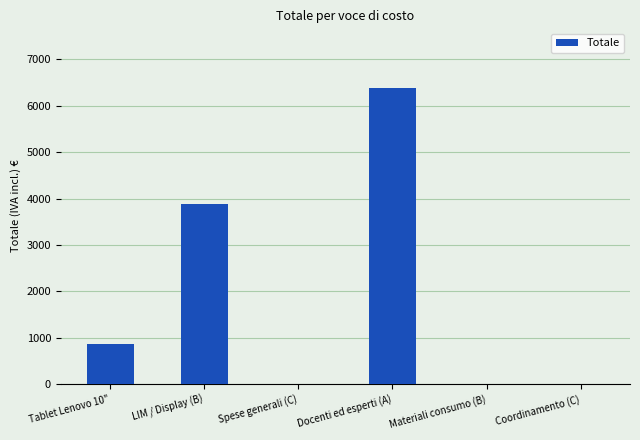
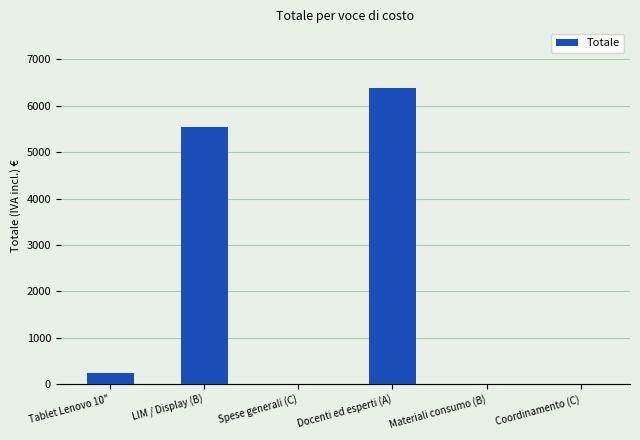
  {
-   "Tablet Lenovo 10\"": 900,
-   "LIM / Display (B)": 3900,
+   "Tablet Lenovo 10\"": 200,
+   "LIM / Display (B)": 5500,
    "Spese generali (C)": 0,
    "Docenti ed esperti (A)": 6400,
    "Materiali consumo (B)": 0,
    "Coordinamento (C)": 0
  }
